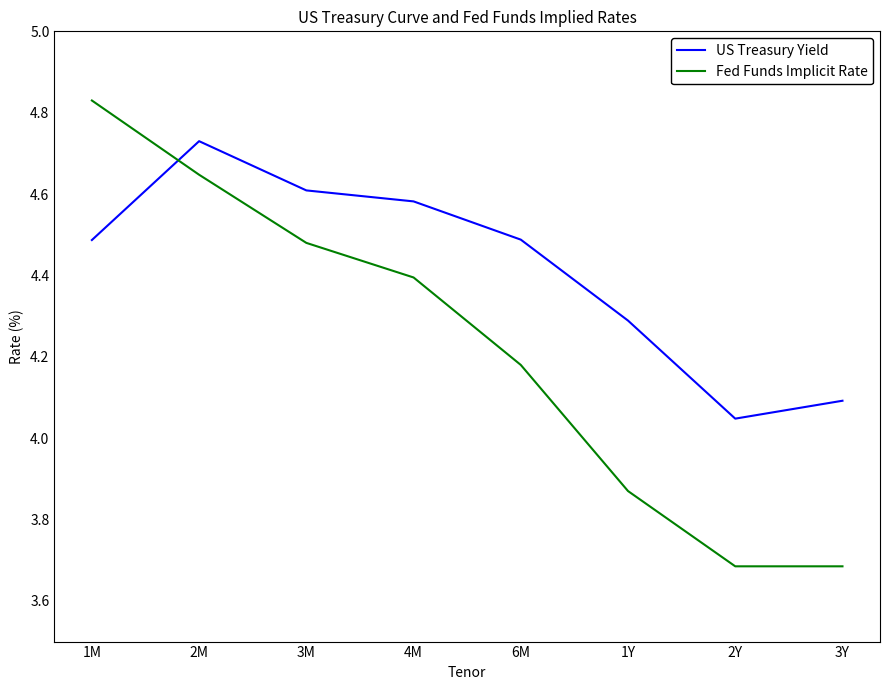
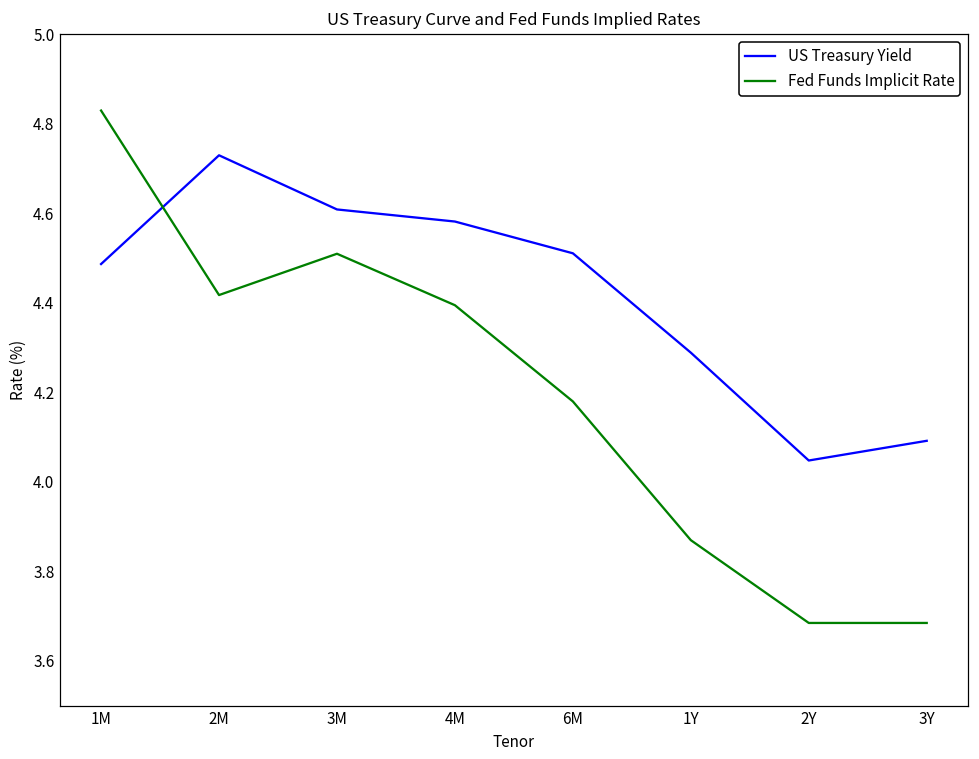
  {
    "US Treasury Yield": {
      "1M": 4.49,
      "2M": 4.73,
      "3M": 4.61,
      "4M": 4.58,
-     "6M": 4.49,
+     "6M": 4.51,
      "1Y": 4.29,
      "2Y": 4.05,
      "3Y": 4.09
    },
    "Fed Funds Implicit Rate": {
      "1M": 4.83,
-     "2M": 4.65,
-     "3M": 4.48,
+     "2M": 4.42,
+     "3M": 4.51,
      "4M": 4.40,
      "6M": 4.18,
      "1Y": 3.87,
      "2Y": 3.69,
      "3Y": 3.69
    }
  }
